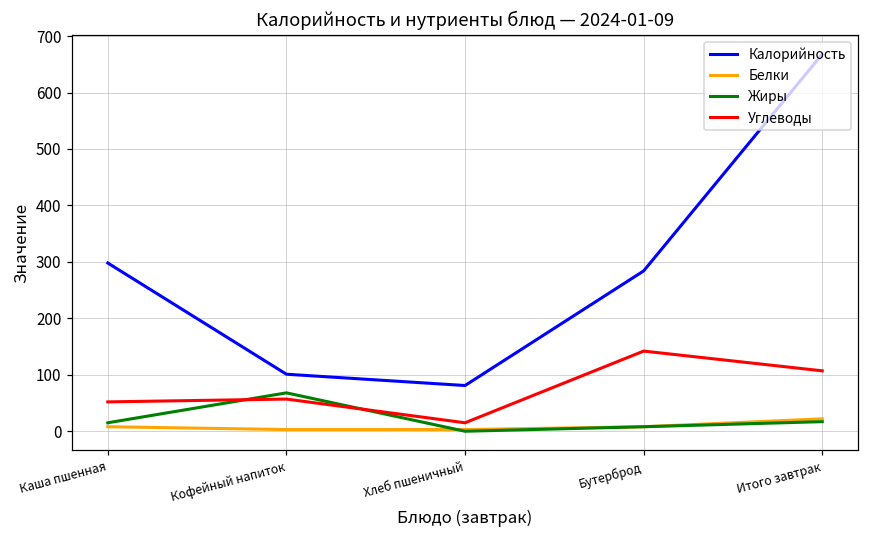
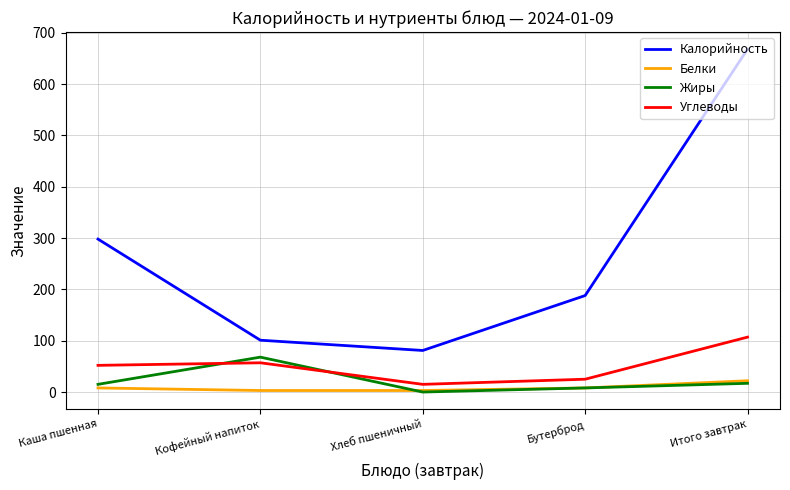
  {
    "Калорийность": {
      "Каша пшенная": 300,
      "Кофейный напиток": 100,
      "Хлеб пшеничный": 80,
-     "Бутерброд": 280
+     "Бутерброд": 190
    },
    "Белки": {
      "Каша пшенная": 10,
      "Кофейный напиток": 0
    },
    "Жиры": {
      "Каша пшенная": 20,
      "Кофейный напиток": 70
    },
    "Углеводы": {
      "Каша пшенная": 50,
      "Кофейный напиток": 60,
      "Хлеб пшеничный": 20,
-     "Бутерброд": 140,
+     "Бутерброд": 30,
      "Итого завтрак": 110
    }
  }
